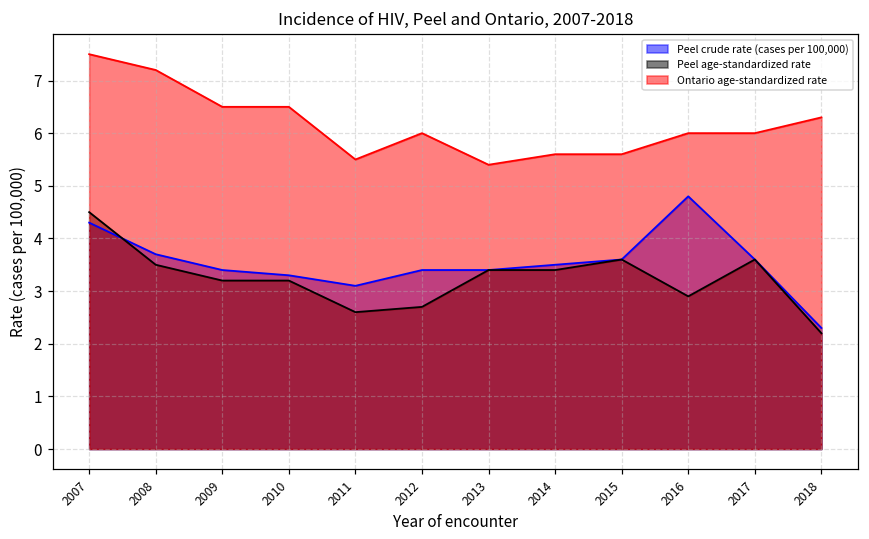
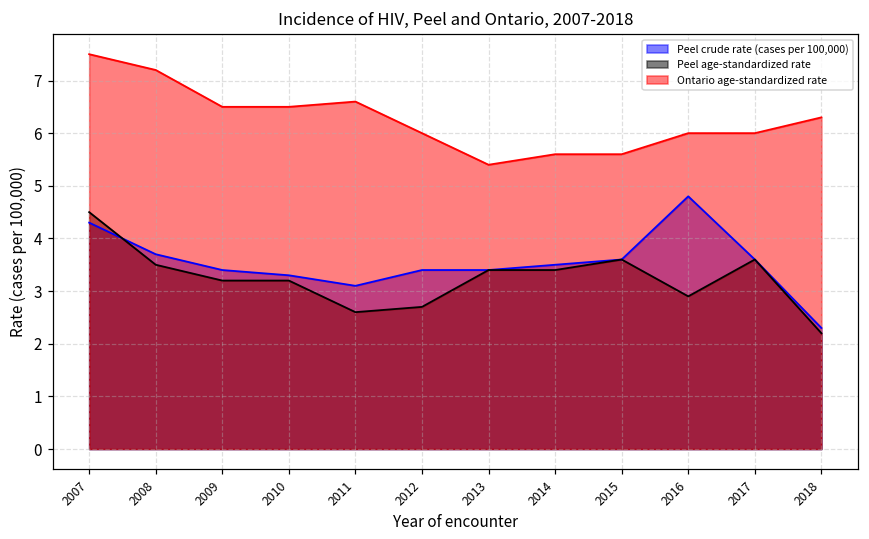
  {
    "Peel crude rate (cases per 100,000)": {
      "2007": 4.3,
      "2008": 3.7,
      "2009": 3.4,
      "2010": 3.3,
      "2011": 3.1,
      "2012": 3.4,
      "2014": 3.5,
      "2016": 4.8,
      "2018": 2.3
    },
    "Peel age-standardized rate": {
      "2007": 4.5,
      "2008": 3.5,
      "2009": 3.2,
      "2010": 3.2,
      "2011": 2.6,
      "2012": 2.7,
      "2014": 3.4,
      "2016": 2.9,
      "2018": 2.2
    },
    "Ontario age-standardized rate": {
      "2007": 7.5,
      "2008": 7.2,
      "2009": 6.5,
      "2010": 6.5,
-     "2011": 5.5,
+     "2011": 6.6,
      "2012": 6.0,
      "2013": 5.4,
      "2014": 5.6,
      "2015": 5.6,
      "2016": 6.0,
      "2017": 6.0,
      "2018": 6.3
    }
  }
